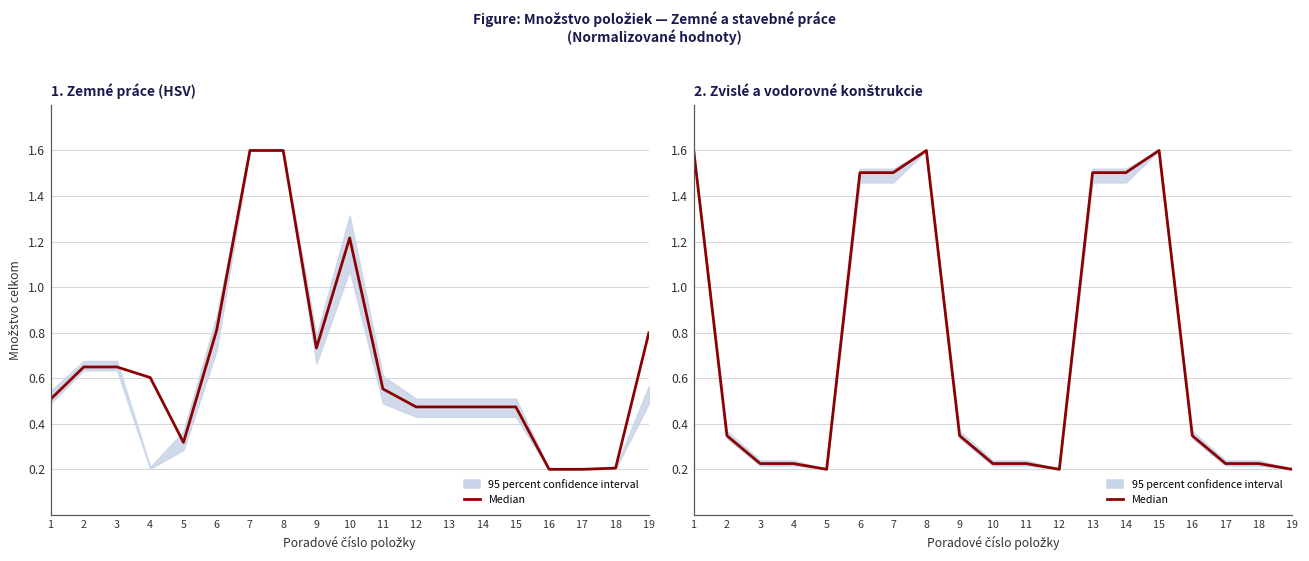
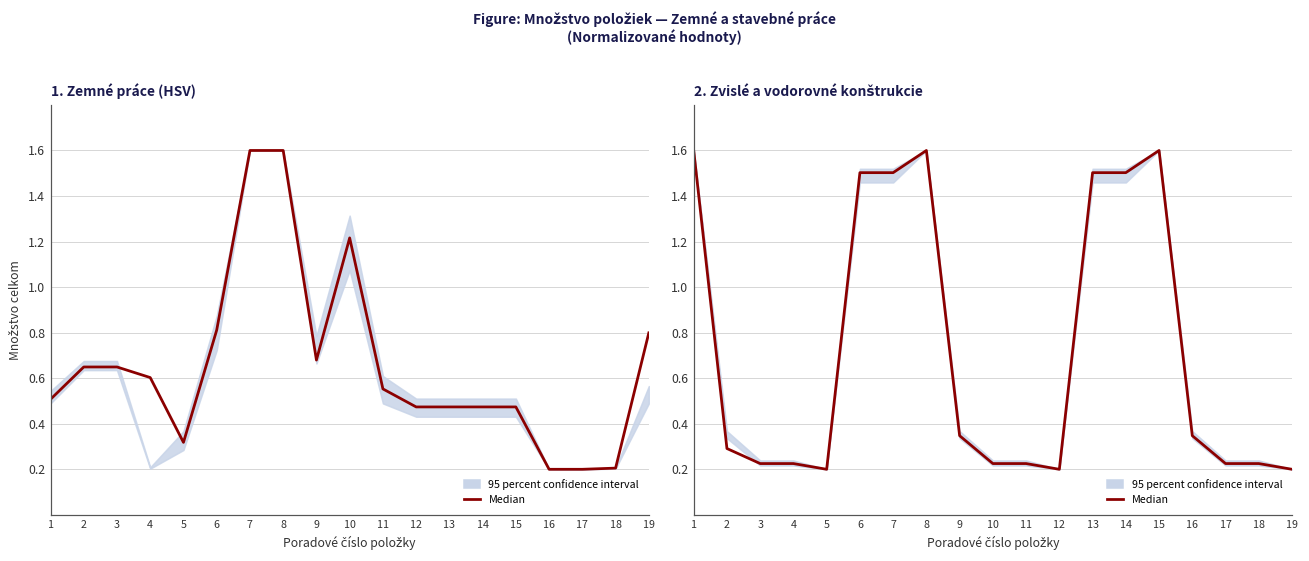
  {
    "1. Zemné práce (HSV)": {
      "Median": {
        "1": 0.51,
        "2": 0.65,
        "3": 0.65,
        "4": 0.60,
        "5": 0.32,
        "6": 0.81,
-       "9": 0.73,
+       "9": 0.68,
        "10": 1.22,
        "11": 0.55,
        "12": 0.47,
        "13": 0.47,
        "14": 0.47,
        "15": 0.47,
        "19": 0.80
      }
    },
    "2. Zvislé a vodorovné konštrukcie": {
      "Median": {
-       "2": 0.35,
+       "2": 0.29,
        "3": 0.23,
        "4": 0.23,
        "6": 1.50,
        "7": 1.50,
        "9": 0.35,
        "10": 0.23,
        "11": 0.23,
        "13": 1.50,
        "14": 1.50,
        "16": 0.35,
        "17": 0.23,
        "18": 0.23
      }
    }
  }
